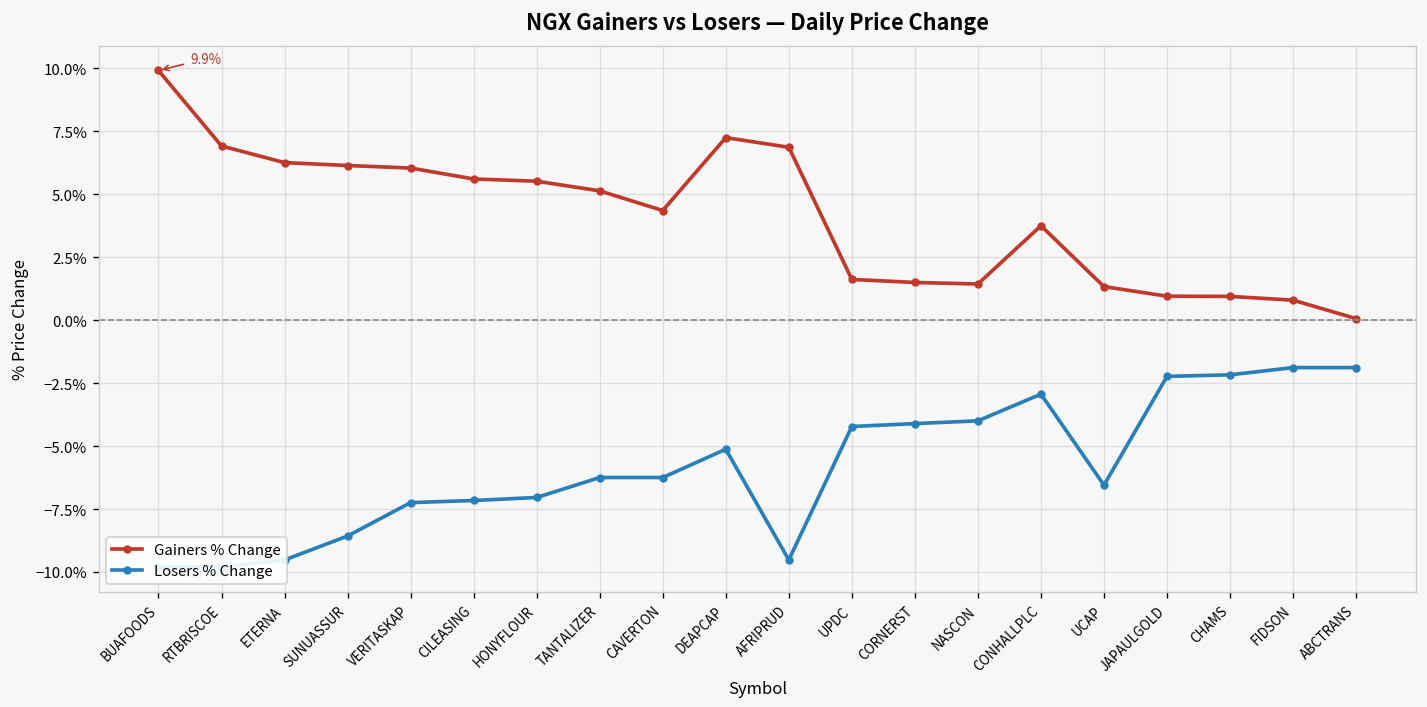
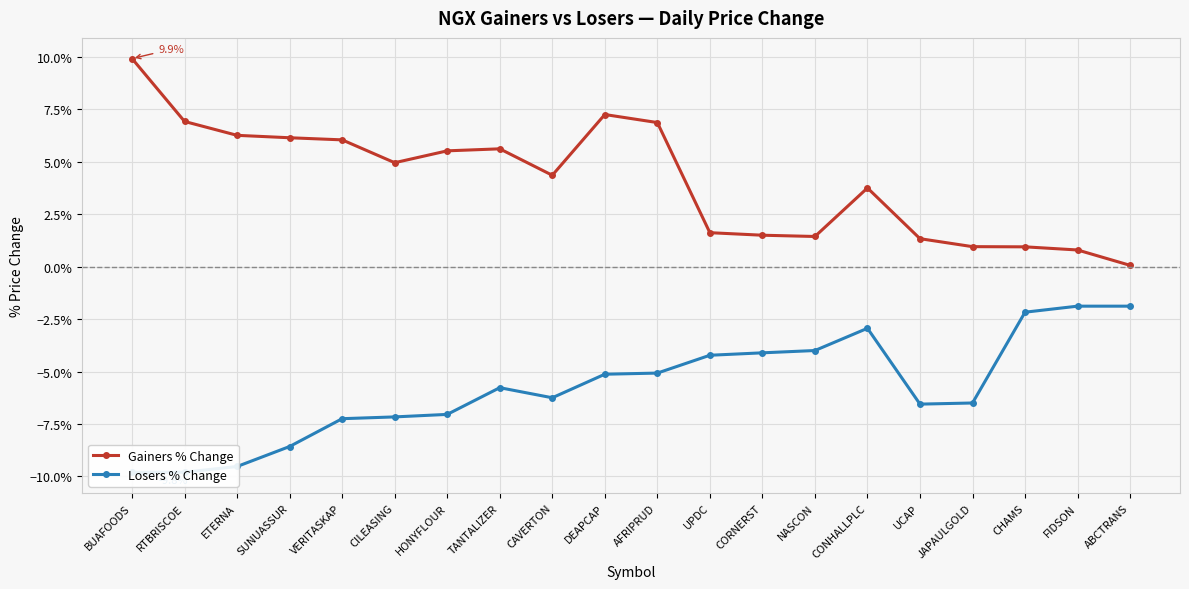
  {
    "Gainers % Change": {
      "RTBRISCOE": "6.9%",
      "ETERNA": "6.3%",
      "SUNUASSUR": "6.1%",
      "VERITASKAP": "6.0%",
-     "CILEASING": "5.6%",
+     "CILEASING": "4.9%",
      "HONYFLOUR": "5.5%",
-     "TANTALIZER": "5.1%",
+     "TANTALIZER": "5.6%",
      "CAVERTON": "4.3%",
      "DEAPCAP": "7.2%",
      "AFRIPRUD": "6.9%",
      "UPDC": "1.6%",
      "CORNERST": "1.5%",
      "NASCON": "1.4%",
      "CONHALLPLC": "3.7%",
      "UCAP": "1.3%",
      "JAPAULGOLD": "0.9%",
      "CHAMS": "0.9%",
      "FIDSON": "0.8%",
      "ABCTRANS": "0.1%"
    },
    "Losers % Change": {
      "SUNUASSUR": "-8.6%",
      "VERITASKAP": "-7.2%",
      "CILEASING": "-7.2%",
      "HONYFLOUR": "-7.0%",
-     "TANTALIZER": "-6.3%",
+     "TANTALIZER": "-5.8%",
      "CAVERTON": "-6.3%",
      "DEAPCAP": "-5.1%",
-     "AFRIPRUD": "-9.5%",
+     "AFRIPRUD": "-5.1%",
      "UPDC": "-4.2%",
      "CORNERST": "-4.1%",
      "NASCON": "-4.0%",
      "CONHALLPLC": "-2.9%",
      "UCAP": "-6.6%",
-     "JAPAULGOLD": "-2.2%",
+     "JAPAULGOLD": "-6.5%",
      "CHAMS": "-2.2%",
      "FIDSON": "-1.9%",
      "ABCTRANS": "-1.9%"
    }
  }
